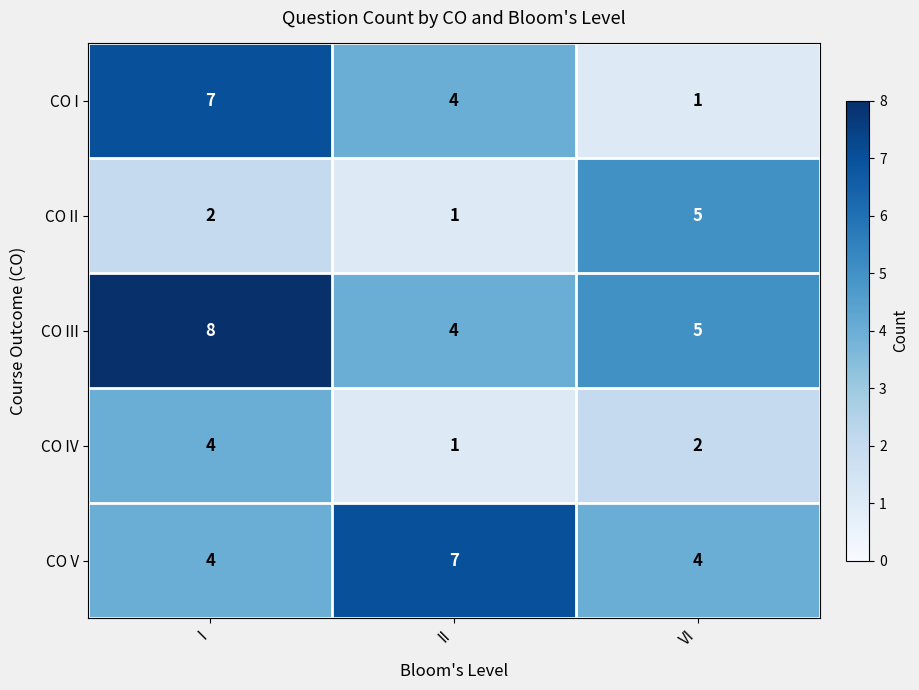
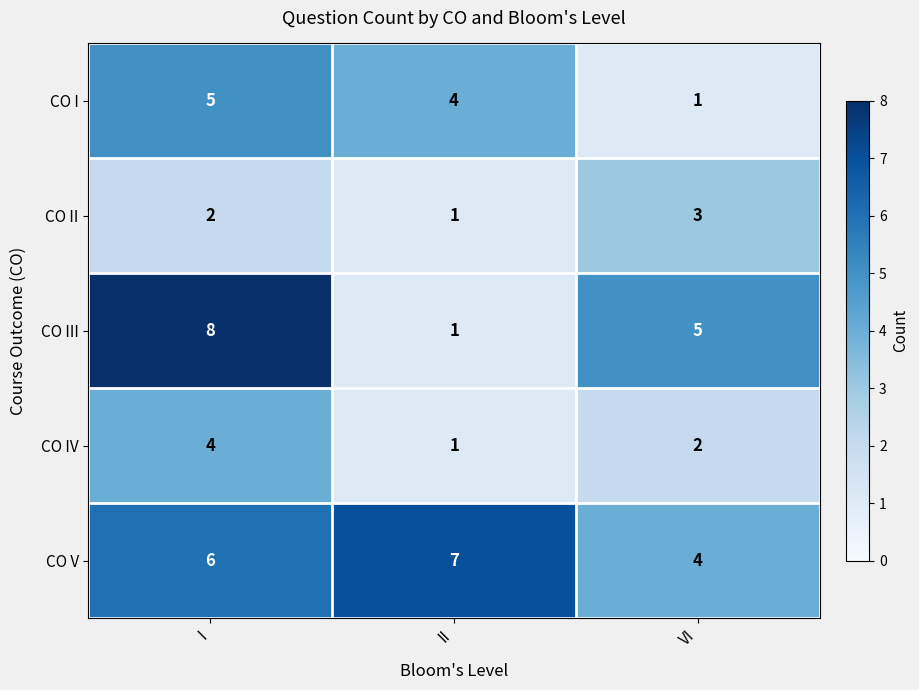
  {
    "CO I": {
-     "I": 7,
+     "I": 5,
      "II": 4,
      "VI": 1
    },
    "CO II": {
      "I": 2,
      "II": 1,
-     "VI": 5
+     "VI": 3
    },
    "CO III": {
      "I": 8,
-     "II": 4,
+     "II": 1,
      "VI": 5
    },
    "CO IV": {
      "I": 4,
      "II": 1,
      "VI": 2
    },
    "CO V": {
-     "I": 4,
+     "I": 6,
      "II": 7,
      "VI": 4
    }
  }
